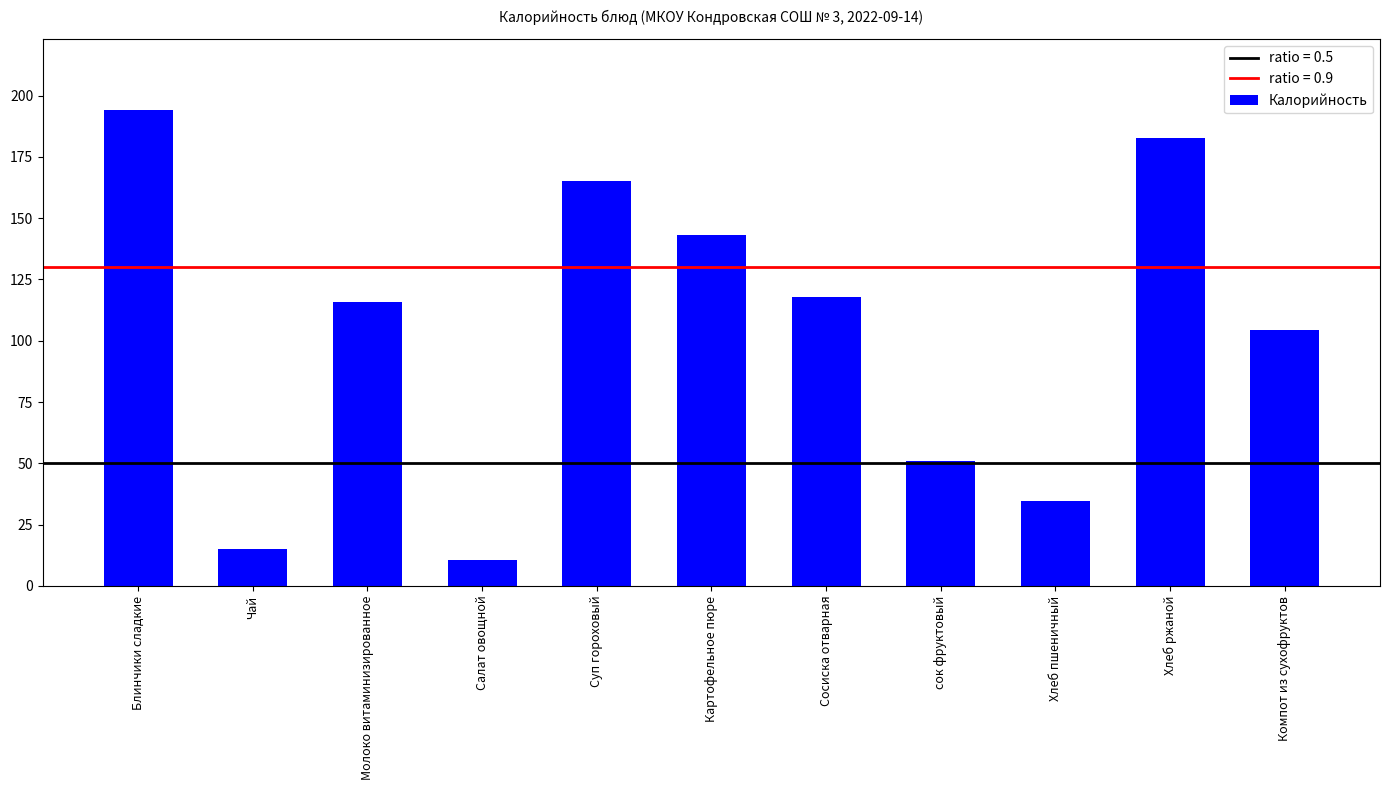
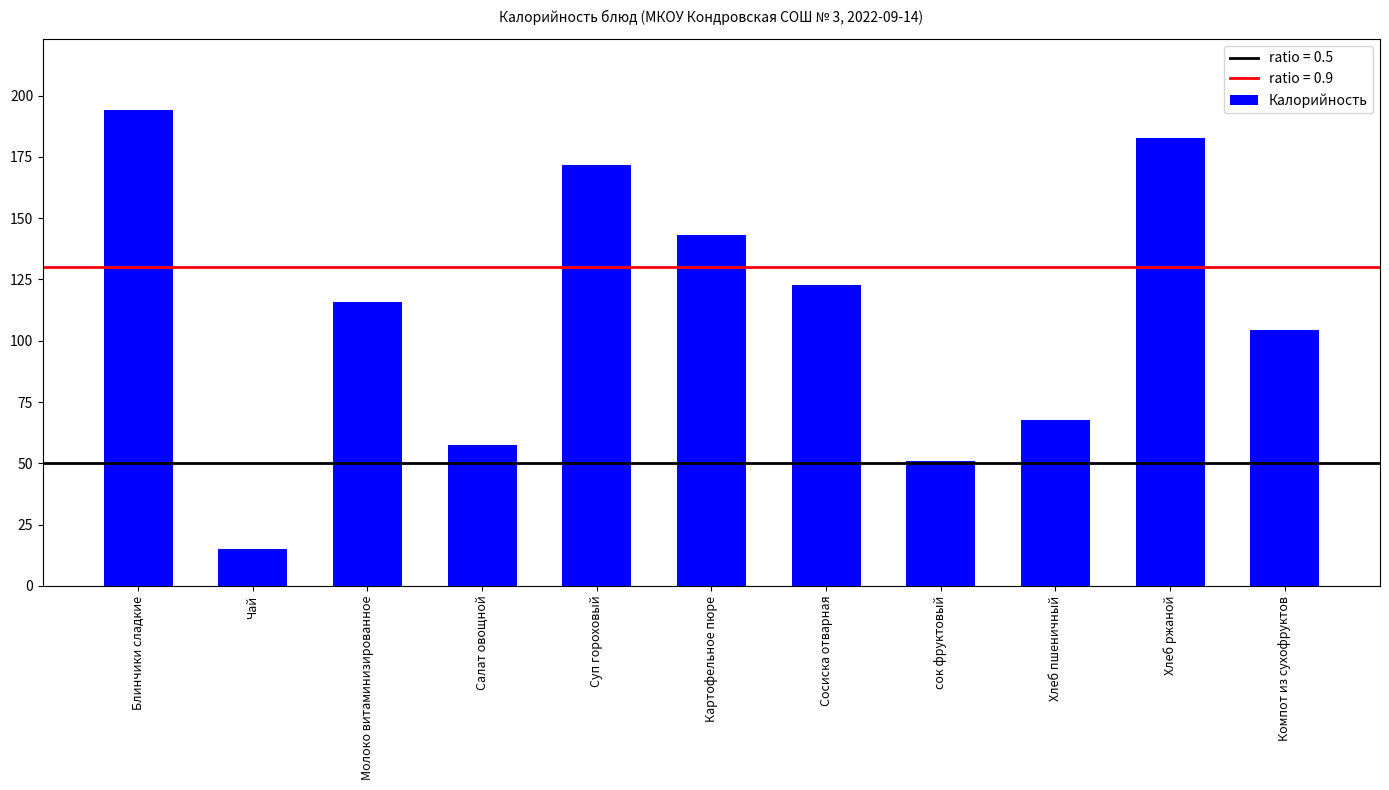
  {
    "Блинчики сладкие": 194,
    "Чай": 15,
    "Молоко витаминизированное": 116,
-   "Салат овощной": 11,
-   "Суп гороховый": 165,
+   "Салат овощной": 58,
+   "Суп гороховый": 172,
    "Картофельное пюре": 143,
-   "Сосиска отварная": 118,
+   "Сосиска отварная": 123,
    "сок фруктовый": 51,
-   "Хлеб пшеничный": 35,
+   "Хлеб пшеничный": 68,
    "Хлеб ржаной": 183,
    "Компот из сухофруктов": 105
  }
